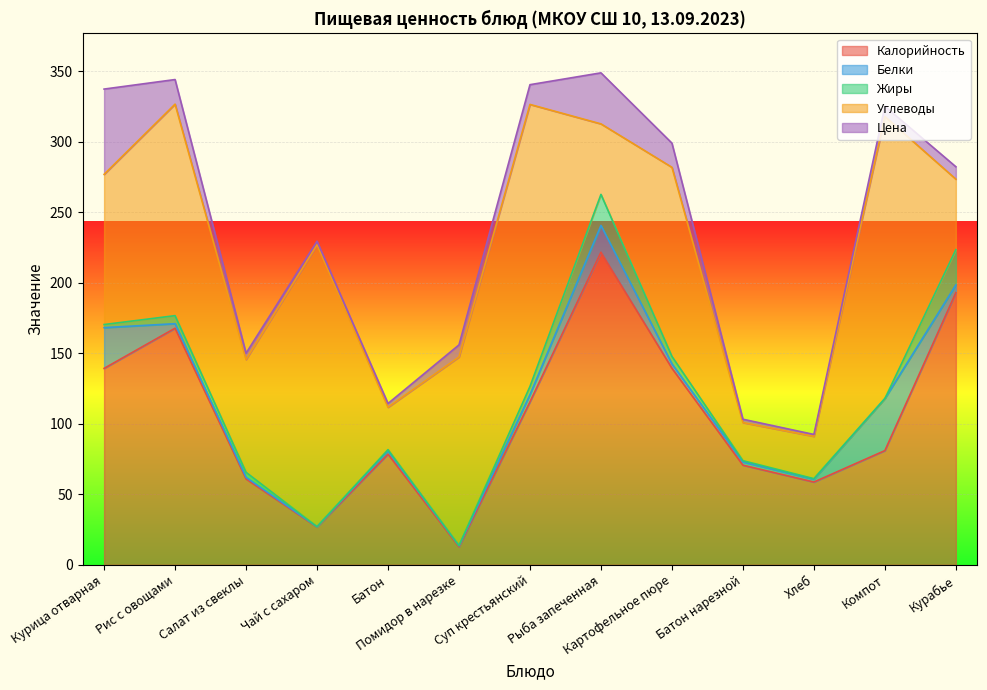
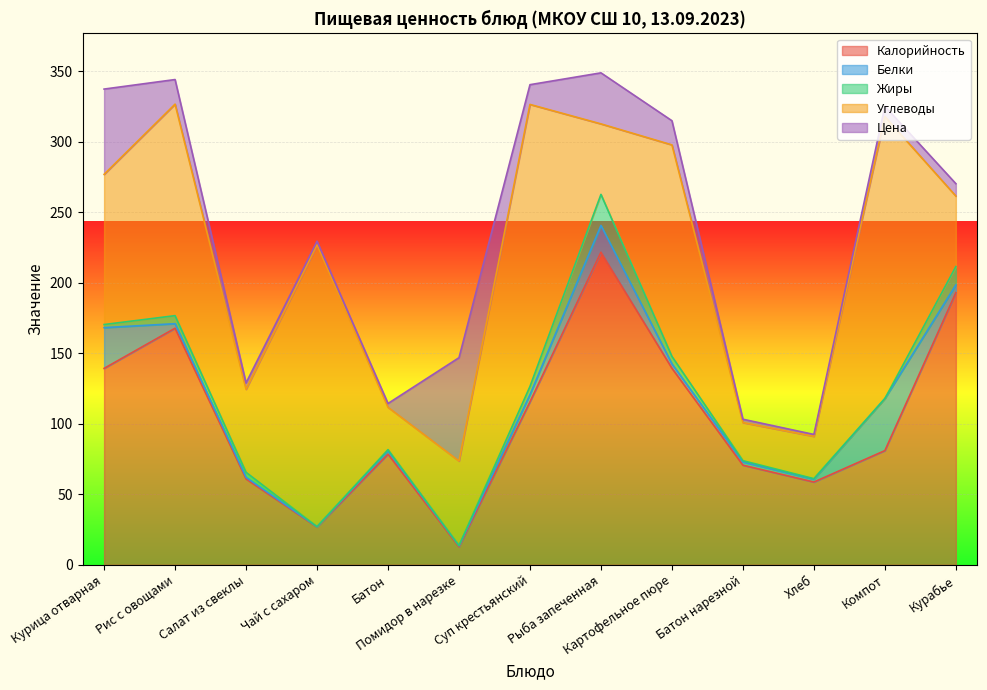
  {
    "Калорийность": {
      "Курица отварная": 139,
      "Рис с овощами": 168,
      "Батон": 79,
      "Суп крестьянский": 116,
      "Рыба запеченная": 222,
      "Картофельное пюре": 139,
      "Батон нарезной": 71,
      "Хлеб": 59,
      "Компот": 81,
      "Курабье": 193
    },
    "Белки": {
      "Курица отварная": 29,
      "Рис с овощами": 3,
      "Суп крестьянский": 5,
      "Рыба запеченная": 19,
      "Картофельное пюре": 3,
      "Курабье": 6
    },
    "Жиры": {
      "Курица отварная": 2,
      "Рис с овощами": 6,
      "Салат из свеклы": 4,
      "Суп крестьянский": 6,
      "Рыба запеченная": 22,
      "Картофельное пюре": 5,
-     "Курабье": 25
+     "Курабье": 13
    },
    "Углеводы": {
      "Курица отварная": 106,
      "Рис с овощами": 150,
-     "Салат из свеклы": 80,
+     "Салат из свеклы": 59,
      "Чай с сахаром": 200,
      "Батон": 30,
-     "Помидор в нарезке": 134,
+     "Помидор в нарезке": 60,
      "Суп крестьянский": 200,
      "Рыба запеченная": 50,
-     "Картофельное пюре": 134,
+     "Картофельное пюре": 150,
      "Батон нарезной": 27,
      "Курабье": 50
    },
    "Цена": {
      "Курица отварная": 60,
      "Рис с овощами": 17,
      "Салат из свеклы": 4,
      "Чай с сахаром": 2,
      "Батон": 3,
-     "Помидор в нарезке": 9,
+     "Помидор в нарезке": 73,
      "Суп крестьянский": 14,
      "Рыба запеченная": 36,
      "Картофельное пюре": 17,
      "Батон нарезной": 2,
      "Курабье": 9
    }
  }
